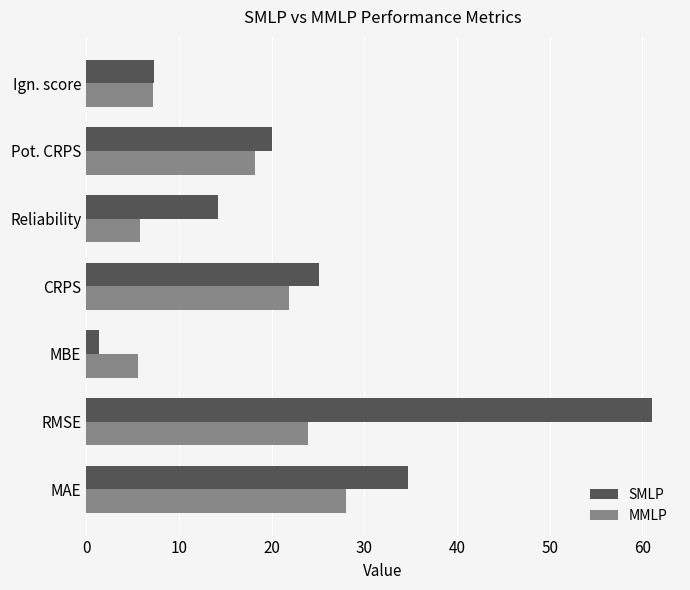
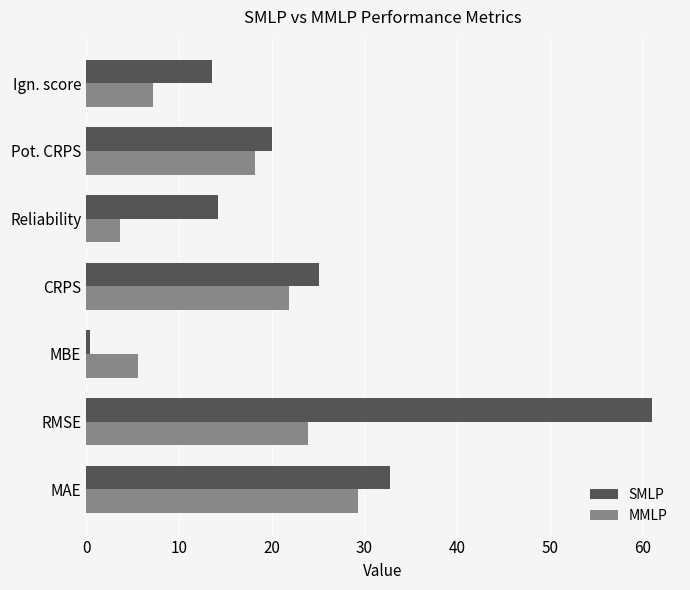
  {
    "SMLP": {
-     "Ign. score": 7,
+     "Ign. score": 14,
      "Pot. CRPS": 20,
      "Reliability": 14,
      "CRPS": 25,
-     "MBE": 1,
+     "MBE": 0,
      "RMSE": 61,
-     "MAE": 35
+     "MAE": 33
    },
    "MMLP": {
      "Ign. score": 7,
      "Pot. CRPS": 18,
-     "Reliability": 6,
+     "Reliability": 4,
      "CRPS": 22,
      "MBE": 6,
      "RMSE": 24,
-     "MAE": 28
+     "MAE": 29
    }
  }
